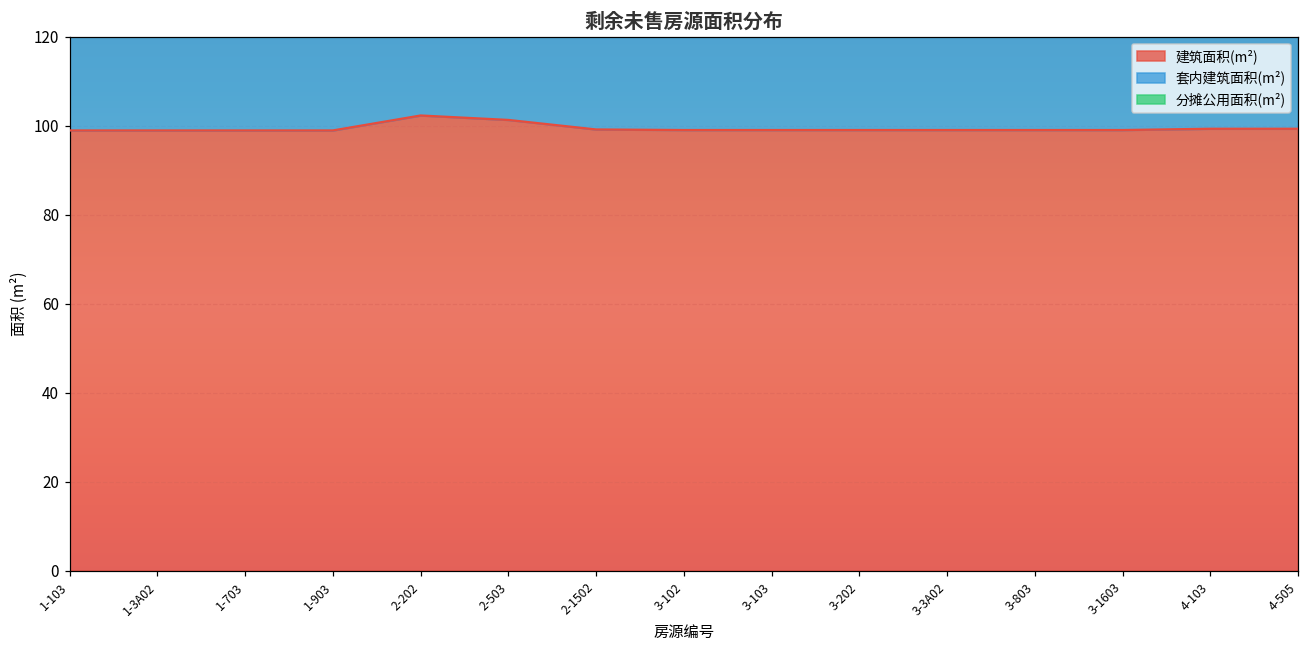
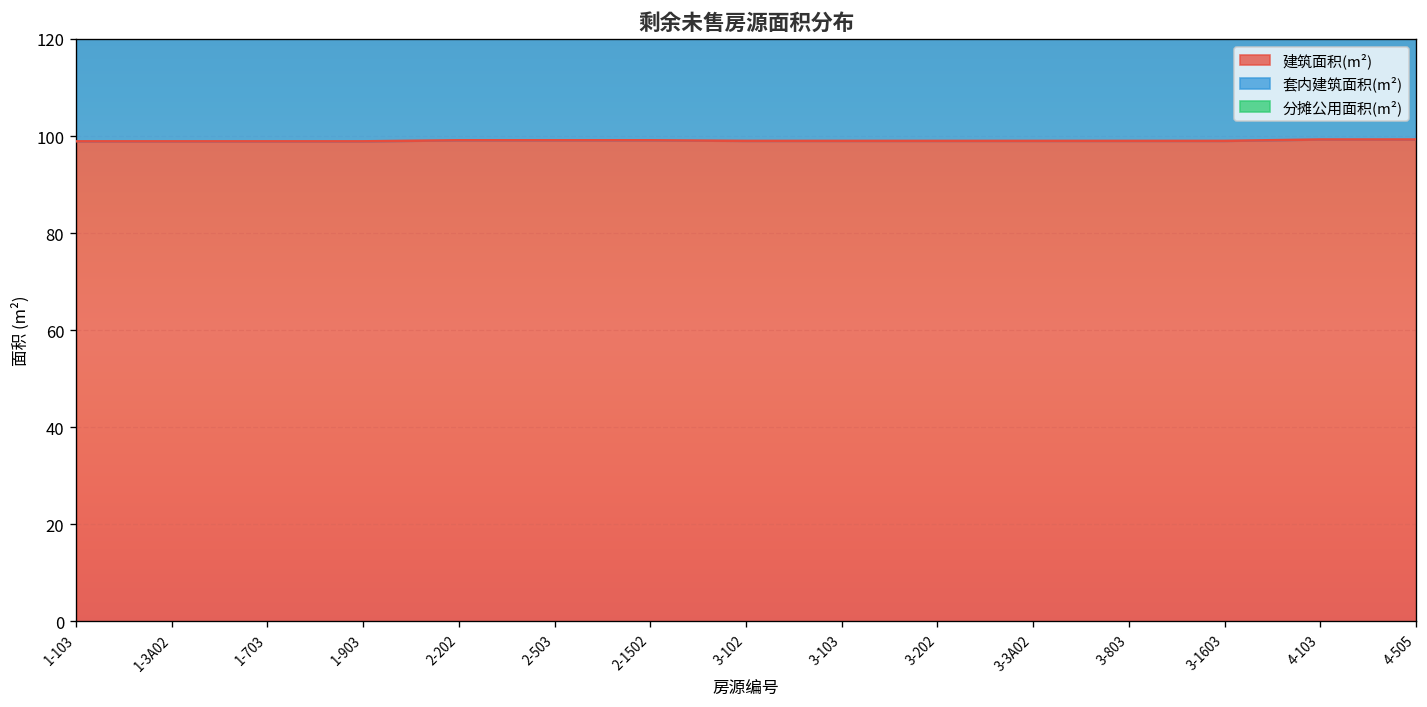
  {
    "建筑面积(m²)": {
      "1-103": 99,
      "1-3A02": 99,
      "1-703": 99,
      "1-903": 99,
-     "2-202": 102,
-     "2-503": 101,
+     "2-202": 99,
+     "2-503": 99,
      "2-1502": 99,
      "3-102": 99,
      "3-103": 99,
      "3-202": 99,
      "3-3A02": 99,
      "3-803": 99,
      "3-1603": 99,
      "4-103": 99,
      "4-505": 99
    }
  }
